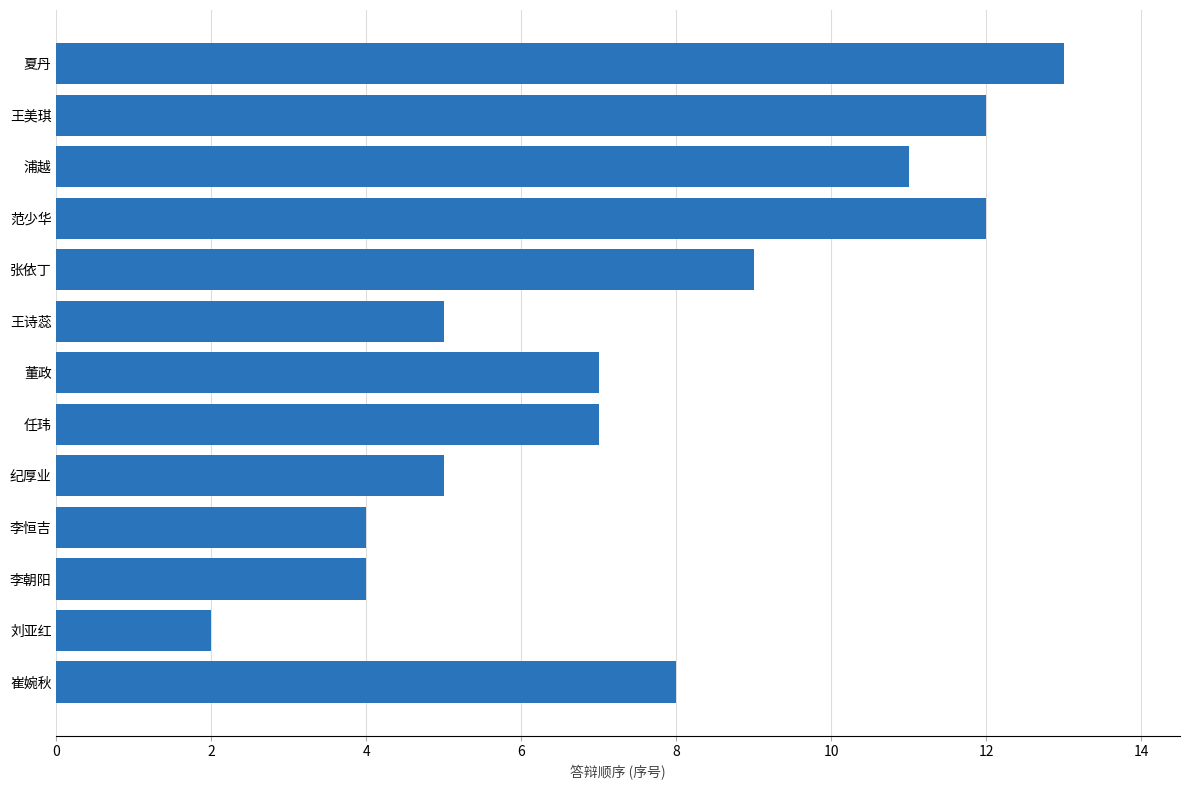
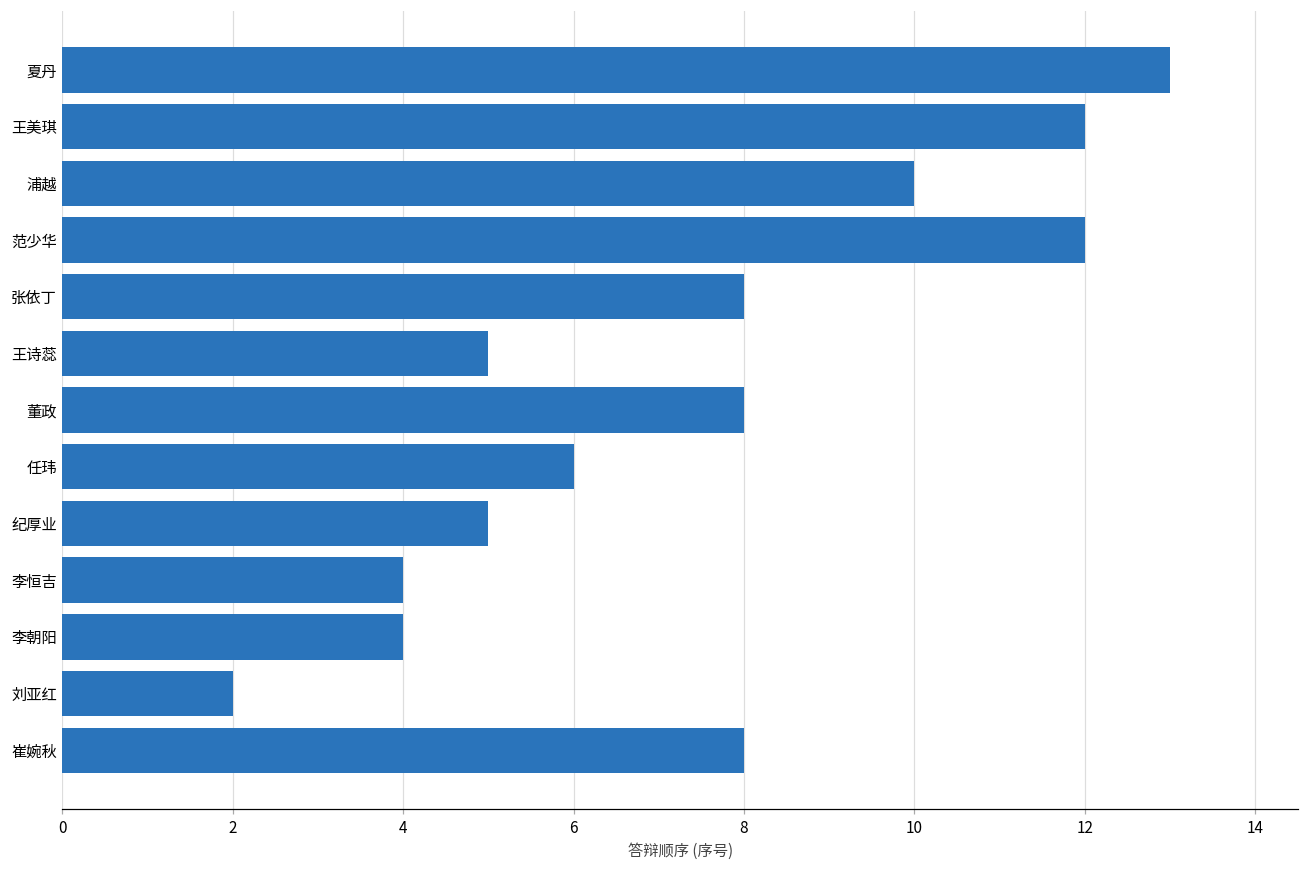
  {
    "夏丹": 13,
    "王美琪": 12,
-   "浦越": 11,
+   "浦越": 10,
    "范少华": 12,
-   "张依丁": 9,
+   "张依丁": 8,
    "王诗蕊": 5,
-   "董政": 7,
-   "任玮": 7,
+   "董政": 8,
+   "任玮": 6,
    "纪厚业": 5,
    "李恒吉": 4,
    "李朝阳": 4,
    "刘亚红": 2,
    "崔婉秋": 8
  }
